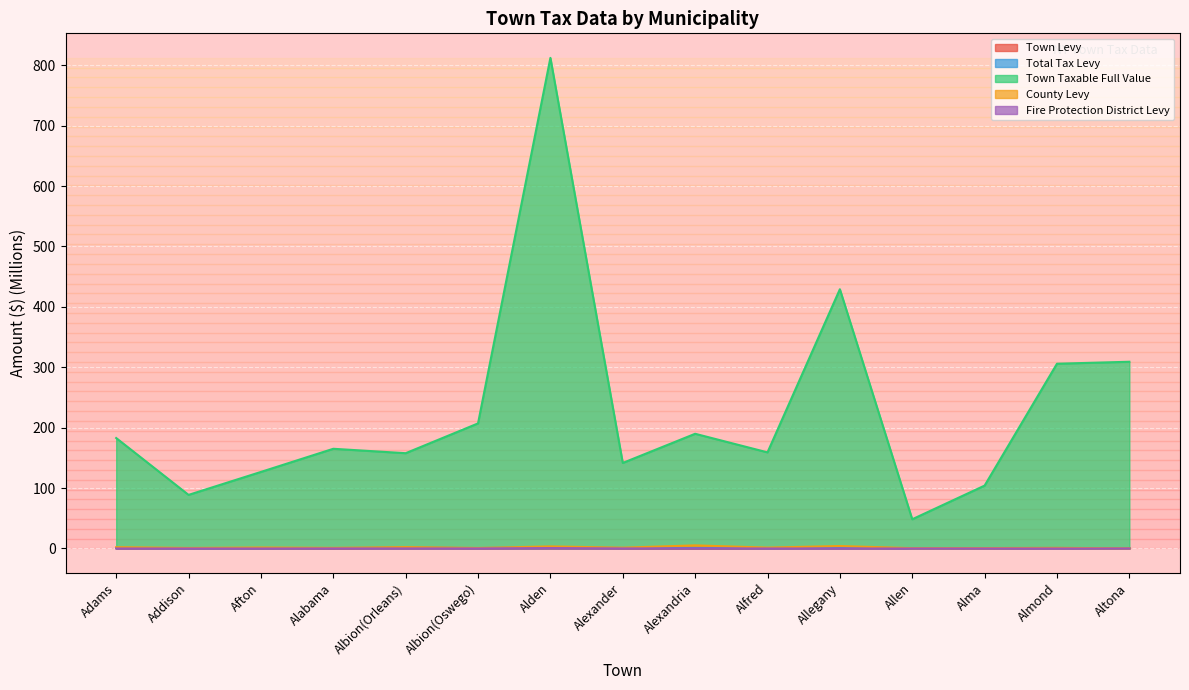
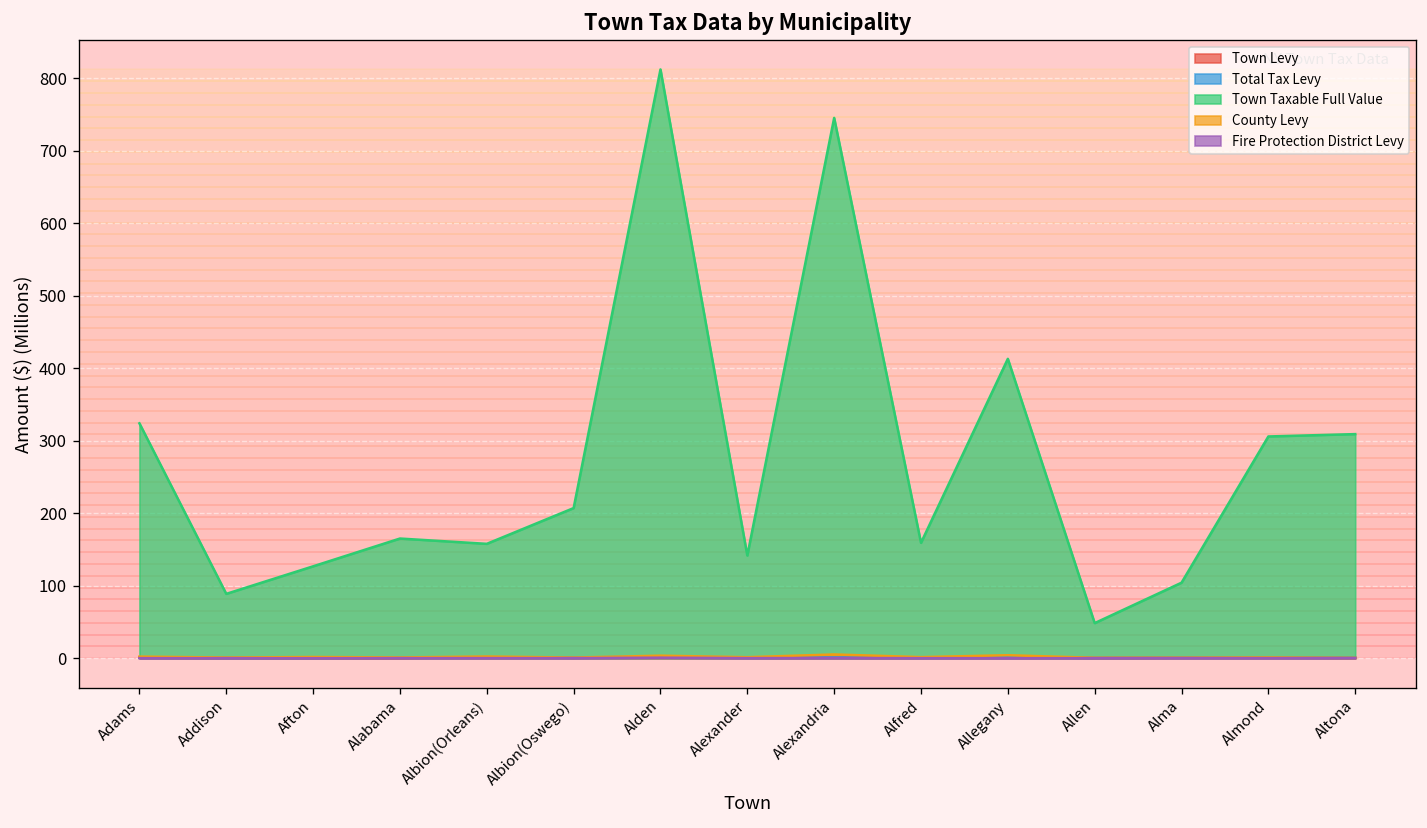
  {
    "Town Taxable Full Value": {
-     "Adams": 180,
+     "Adams": 320,
      "Addison": 90,
      "Afton": 130,
      "Alabama": 170,
      "Albion(Orleans)": 160,
      "Albion(Oswego)": 210,
      "Alden": 810,
      "Alexander": 140,
-     "Alexandria": 190,
+     "Alexandria": 750,
      "Alfred": 160,
-     "Allegany": 430,
+     "Allegany": 410,
      "Allen": 50,
      "Alma": 100,
      "Almond": 310,
      "Altona": 310
    }
  }
